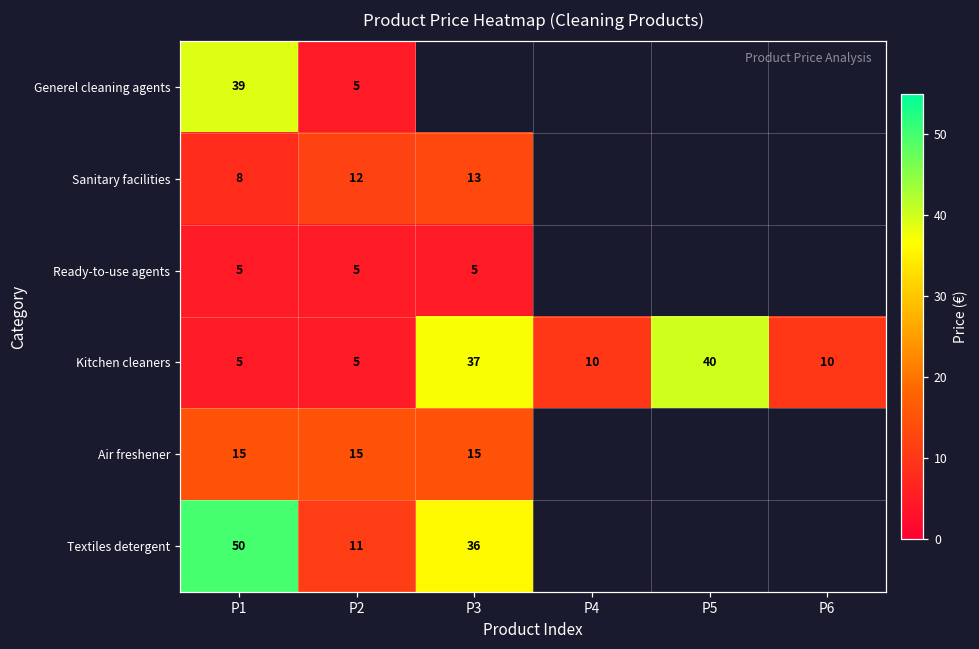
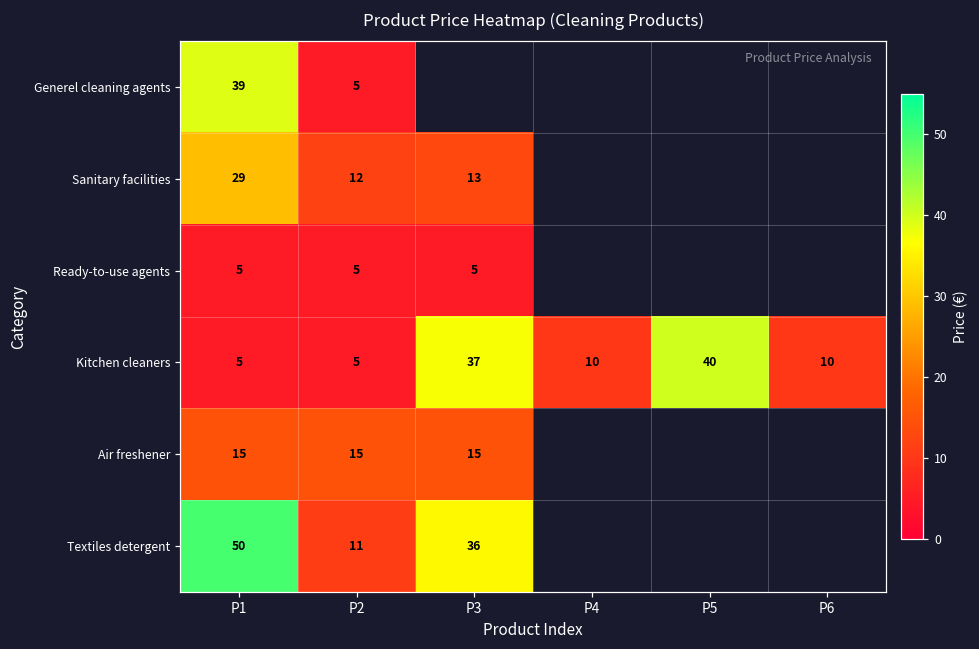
  {
    "Generel cleaning agents": {
      "P1": 39,
      "P2": 5
    },
    "Sanitary facilities": {
-     "P1": 8,
+     "P1": 29,
      "P2": 12,
      "P3": 13
    },
    "Ready-to-use agents": {
      "P1": 5,
      "P2": 5,
      "P3": 5
    },
    "Kitchen cleaners": {
      "P1": 5,
      "P2": 5,
      "P3": 37,
      "P4": 10,
      "P5": 40,
      "P6": 10
    },
    "Air freshener": {
      "P1": 15,
      "P2": 15,
      "P3": 15
    },
    "Textiles detergent": {
      "P1": 50,
      "P2": 11,
      "P3": 36
    }
  }
